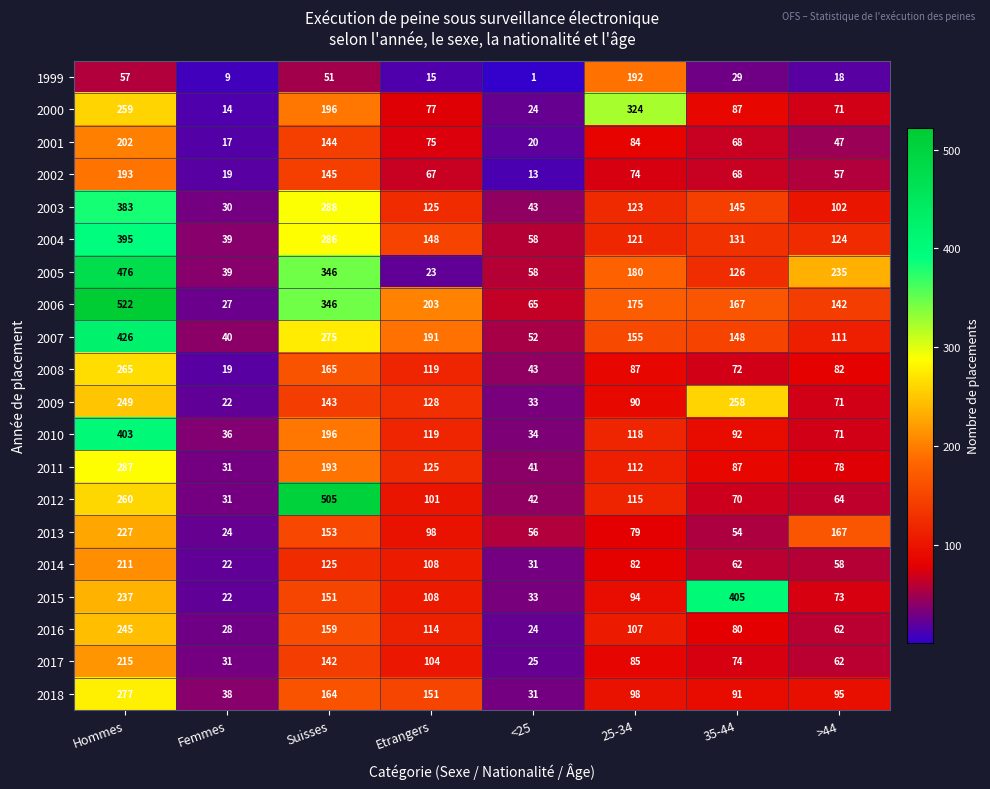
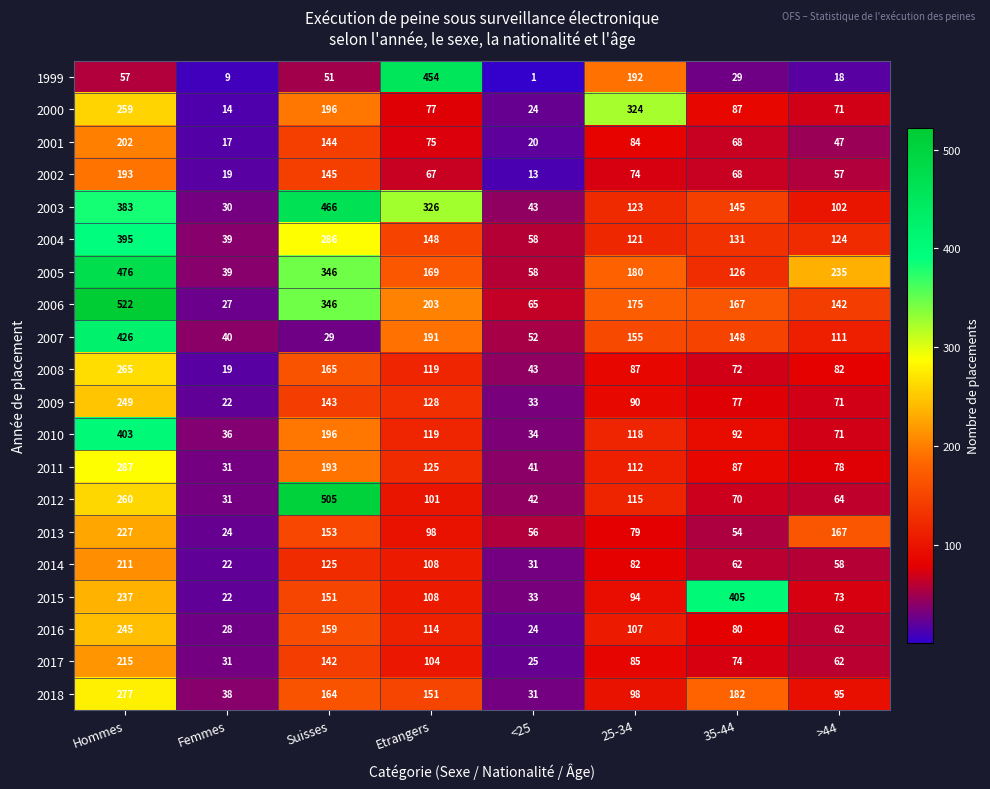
  {
    "1999": {
      "Hommes": 57,
      "Femmes": 9,
      "Suisses": 51,
-     "Etrangers": 15,
+     "Etrangers": 454,
      "<25": 1,
      "25-34": 192,
      "35-44": 29,
      ">44": 18
    },
    "2000": {
      "Hommes": 259,
      "Femmes": 14,
      "Suisses": 196,
      "Etrangers": 77,
      "<25": 24,
      "25-34": 324,
      "35-44": 87,
      ">44": 71
    },
    "2001": {
      "Hommes": 202,
      "Femmes": 17,
      "Suisses": 144,
      "Etrangers": 75,
      "<25": 20,
      "25-34": 84,
      "35-44": 68,
      ">44": 47
    },
    "2002": {
      "Hommes": 193,
      "Femmes": 19,
      "Suisses": 145,
      "Etrangers": 67,
      "<25": 13,
      "25-34": 74,
      "35-44": 68,
      ">44": 57
    },
    "2003": {
      "Hommes": 383,
      "Femmes": 30,
-     "Suisses": 288,
-     "Etrangers": 125,
+     "Suisses": 466,
+     "Etrangers": 326,
      "<25": 43,
      "25-34": 123,
      "35-44": 145,
      ">44": 102
    },
    "2004": {
      "Hommes": 395,
      "Femmes": 39,
      "Suisses": 286,
      "Etrangers": 148,
      "<25": 58,
      "25-34": 121,
      "35-44": 131,
      ">44": 124
    },
    "2005": {
      "Hommes": 476,
      "Femmes": 39,
      "Suisses": 346,
-     "Etrangers": 23,
+     "Etrangers": 169,
      "<25": 58,
      "25-34": 180,
      "35-44": 126,
      ">44": 235
    },
    "2006": {
      "Hommes": 522,
      "Femmes": 27,
      "Suisses": 346,
      "Etrangers": 203,
      "<25": 65,
      "25-34": 175,
      "35-44": 167,
      ">44": 142
    },
    "2007": {
      "Hommes": 426,
      "Femmes": 40,
-     "Suisses": 275,
+     "Suisses": 29,
      "Etrangers": 191,
      "<25": 52,
      "25-34": 155,
      "35-44": 148,
      ">44": 111
    },
    "2008": {
      "Hommes": 265,
      "Femmes": 19,
      "Suisses": 165,
      "Etrangers": 119,
      "<25": 43,
      "25-34": 87,
      "35-44": 72,
      ">44": 82
    },
    "2009": {
      "Hommes": 249,
      "Femmes": 22,
      "Suisses": 143,
      "Etrangers": 128,
      "<25": 33,
      "25-34": 90,
-     "35-44": 258,
+     "35-44": 77,
      ">44": 71
    },
    "2010": {
      "Hommes": 403,
      "Femmes": 36,
      "Suisses": 196,
      "Etrangers": 119,
      "<25": 34,
      "25-34": 118,
      "35-44": 92,
      ">44": 71
    },
    "2011": {
      "Hommes": 287,
      "Femmes": 31,
      "Suisses": 193,
      "Etrangers": 125,
      "<25": 41,
      "25-34": 112,
      "35-44": 87,
      ">44": 78
    },
    "2012": {
      "Hommes": 260,
      "Femmes": 31,
      "Suisses": 505,
      "Etrangers": 101,
      "<25": 42,
      "25-34": 115,
      "35-44": 70,
      ">44": 64
    },
    "2013": {
      "Hommes": 227,
      "Femmes": 24,
      "Suisses": 153,
      "Etrangers": 98,
      "<25": 56,
      "25-34": 79,
      "35-44": 54,
      ">44": 167
    },
    "2014": {
      "Hommes": 211,
      "Femmes": 22,
      "Suisses": 125,
      "Etrangers": 108,
      "<25": 31,
      "25-34": 82,
      "35-44": 62,
      ">44": 58
    },
    "2015": {
      "Hommes": 237,
      "Femmes": 22,
      "Suisses": 151,
      "Etrangers": 108,
      "<25": 33,
      "25-34": 94,
      "35-44": 405,
      ">44": 73
    },
    "2016": {
      "Hommes": 245,
      "Femmes": 28,
      "Suisses": 159,
      "Etrangers": 114,
      "<25": 24,
      "25-34": 107,
      "35-44": 80,
      ">44": 62
    },
    "2017": {
      "Hommes": 215,
      "Femmes": 31,
      "Suisses": 142,
      "Etrangers": 104,
      "<25": 25,
      "25-34": 85,
      "35-44": 74,
      ">44": 62
    },
    "2018": {
      "Hommes": 277,
      "Femmes": 38,
      "Suisses": 164,
      "Etrangers": 151,
      "<25": 31,
      "25-34": 98,
-     "35-44": 91,
+     "35-44": 182,
      ">44": 95
    }
  }
